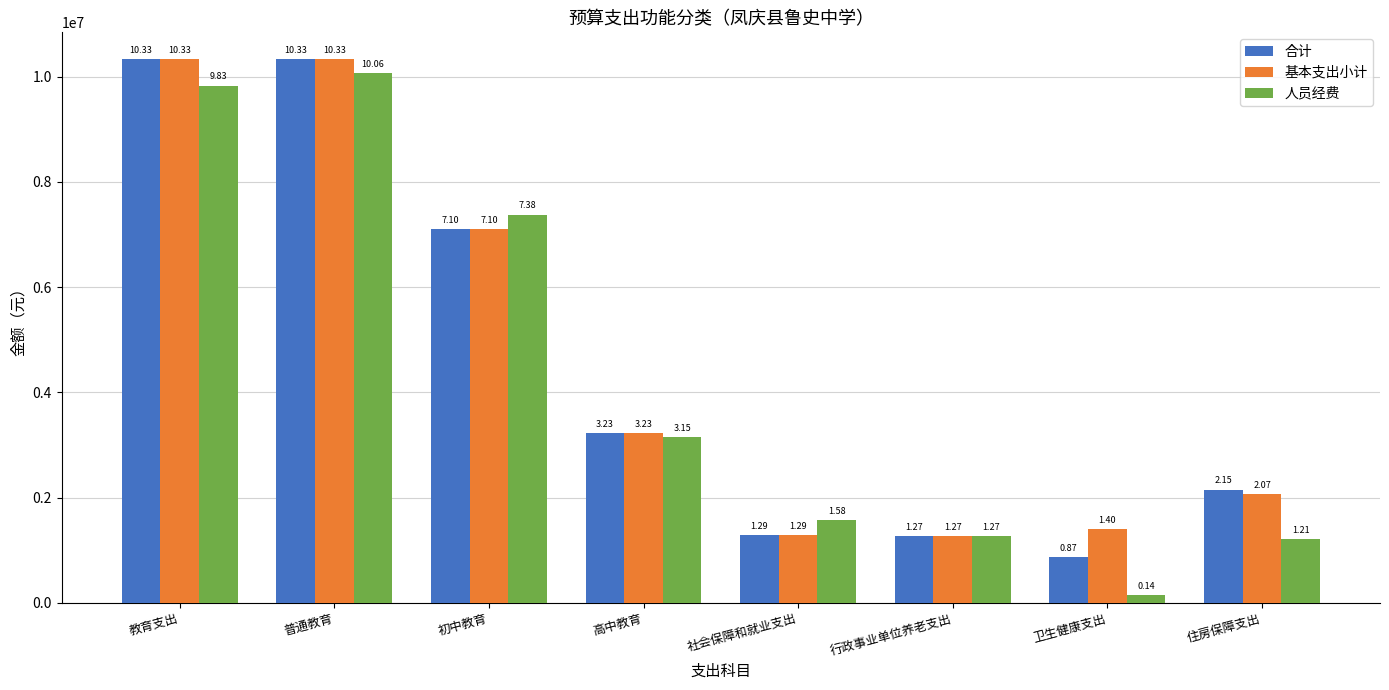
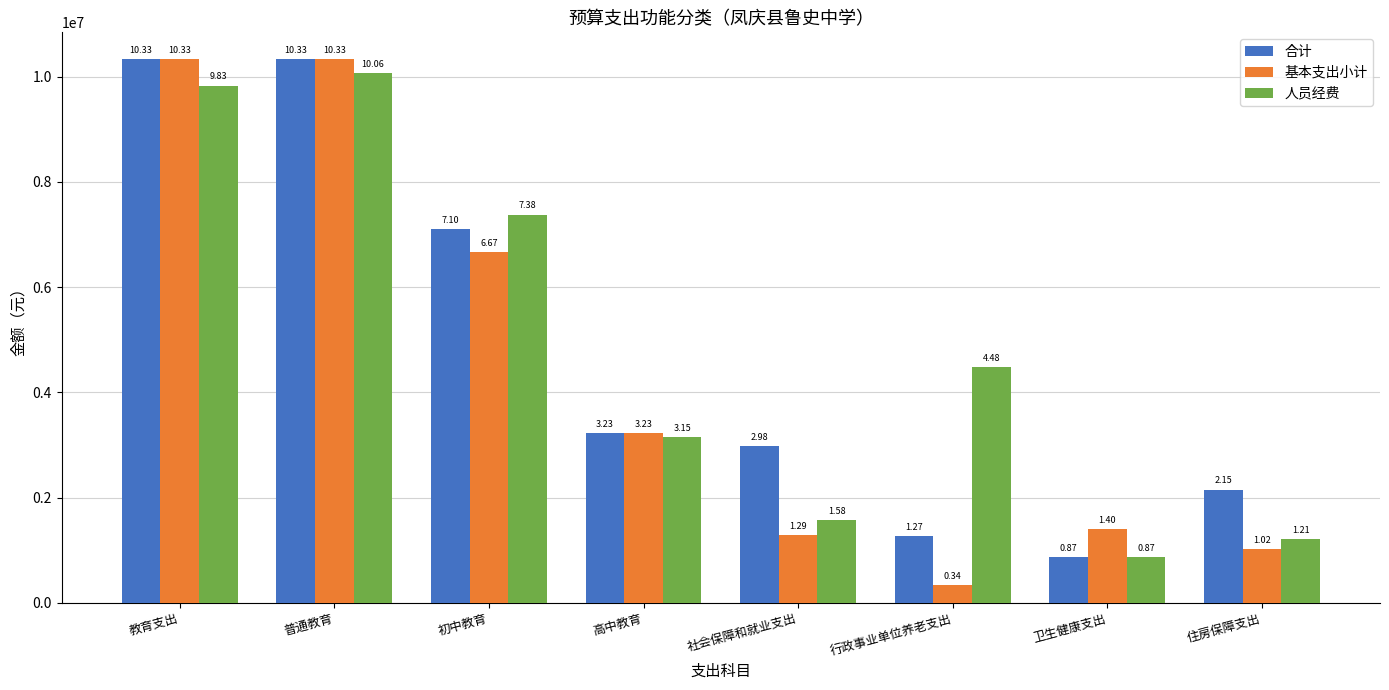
  {
    "合计": {
-     "社会保障和就业支出": 1.29
+     "社会保障和就业支出": 2.98
    },
    "基本支出小计": {
-     "初中教育": 7.10,
-     "行政事业单位养老支出": 1.27,
-     "住房保障支出": 2.07
+     "初中教育": 6.67,
+     "行政事业单位养老支出": 0.34,
+     "住房保障支出": 1.02
    },
    "人员经费": {
-     "行政事业单位养老支出": 1.27,
-     "卫生健康支出": 0.14
+     "行政事业单位养老支出": 4.48,
+     "卫生健康支出": 0.87
    }
  }
